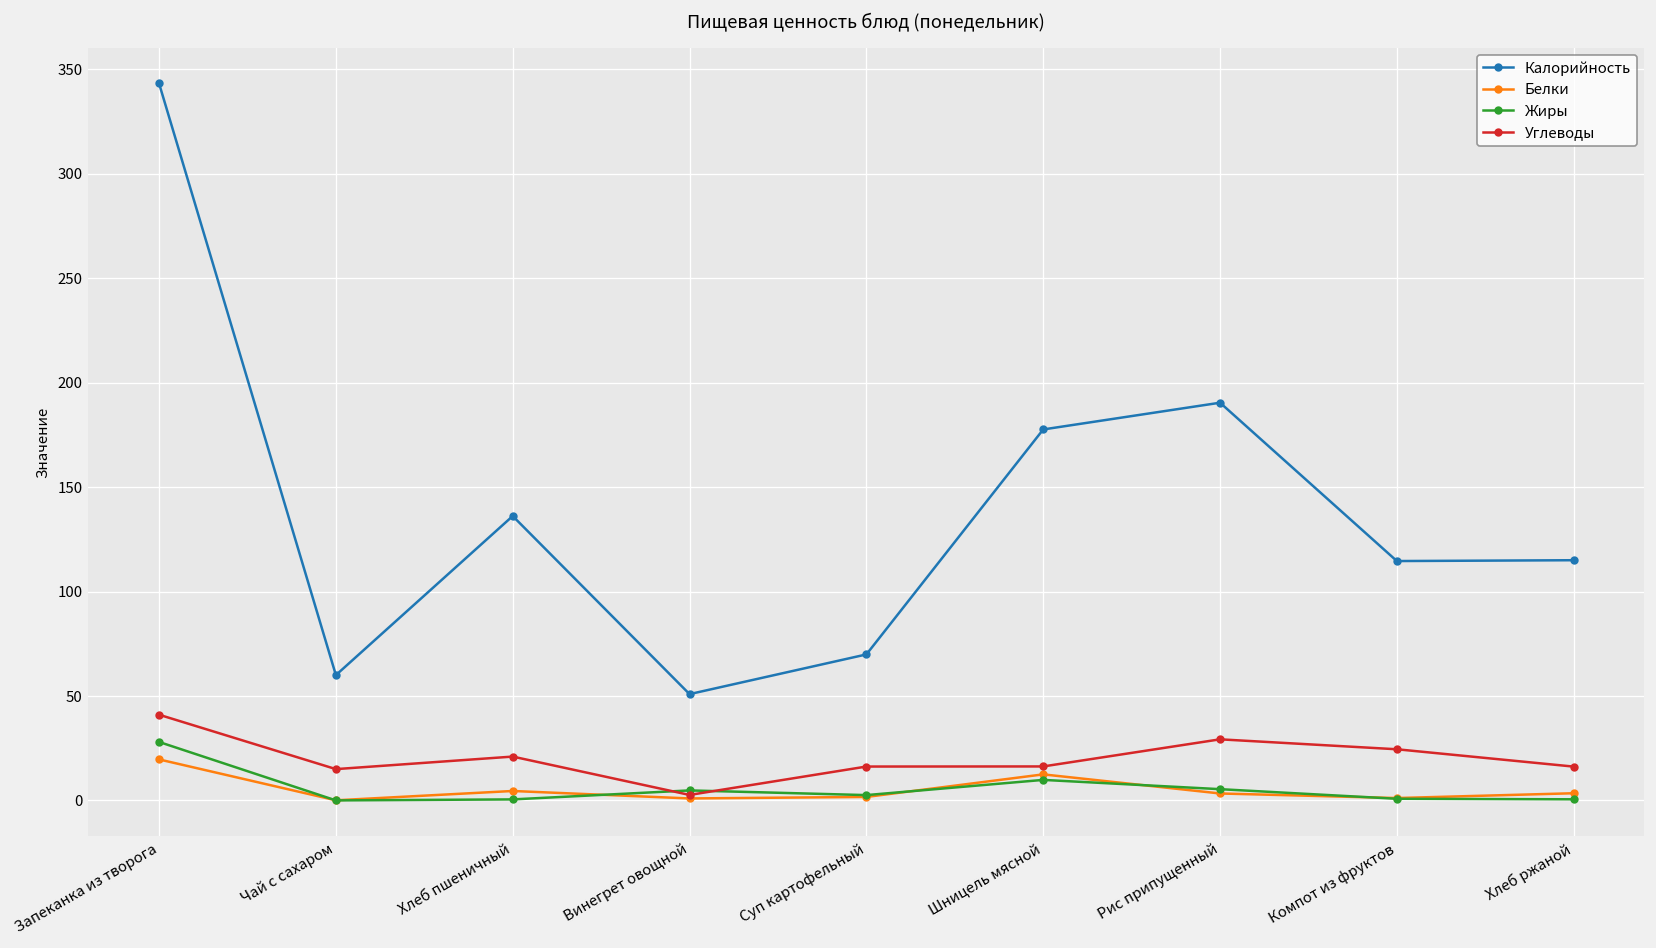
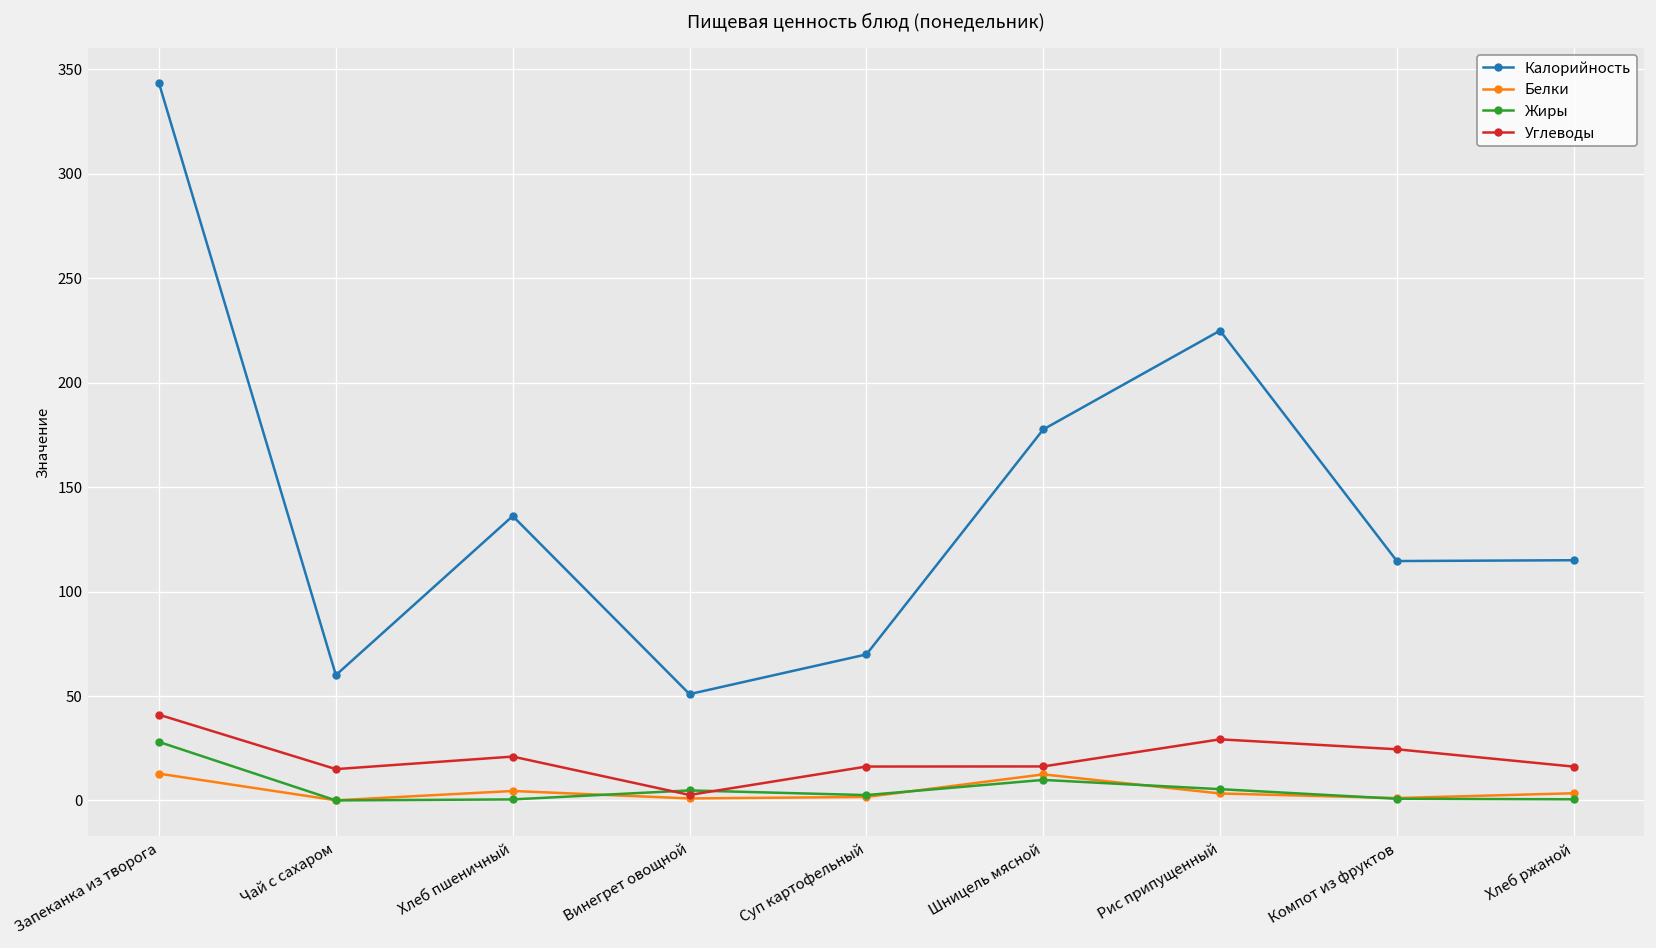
  {
    "Калорийность": {
      "Запеканка из творога": 343,
      "Чай с сахаром": 60,
      "Хлеб пшеничный": 136,
      "Винегрет овощной": 51,
      "Суп картофельный": 70,
      "Шницель мясной": 178,
-     "Рис припущенный": 190,
+     "Рис припущенный": 225,
      "Компот из фруктов": 115,
      "Хлеб ржаной": 115
    },
    "Белки": {
-     "Запеканка из творога": 20,
+     "Запеканка из творога": 13,
      "Хлеб пшеничный": 5,
      "Винегрет овощной": 1,
      "Шницель мясной": 12,
      "Рис припущенный": 3,
      "Хлеб ржаной": 3
    },
    "Жиры": {
      "Запеканка из творога": 28,
      "Хлеб пшеничный": 1,
      "Винегрет овощной": 5,
      "Шницель мясной": 10,
      "Рис припущенный": 5,
      "Хлеб ржаной": 1
    },
    "Углеводы": {
      "Запеканка из творога": 41,
      "Чай с сахаром": 15,
      "Хлеб пшеничный": 21,
      "Винегрет овощной": 3,
      "Суп картофельный": 16,
      "Шницель мясной": 16,
      "Рис припущенный": 29,
      "Компот из фруктов": 25,
      "Хлеб ржаной": 16
    }
  }
